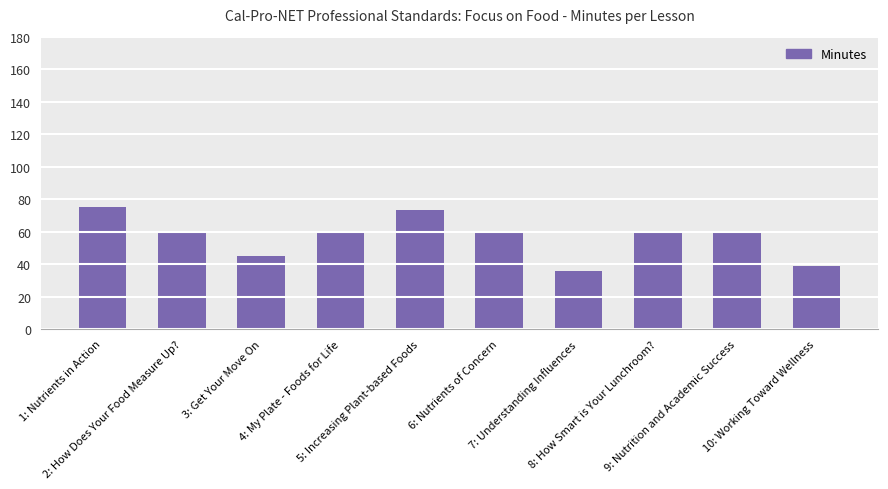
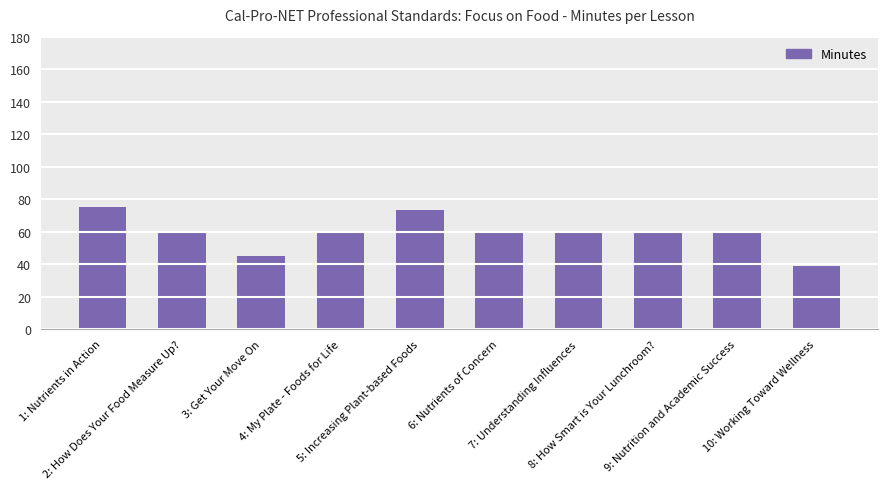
  {
    "1: Nutrients in Action": 75,
    "2: How Does Your Food Measure Up?": 60,
    "3: Get Your Move On": 45,
    "4: My Plate - Foods for Life": 60,
    "5: Increasing Plant-based Foods": 73,
    "6: Nutrients of Concern": 60,
-   "7: Understanding Influences": 36,
+   "7: Understanding Influences": 60,
    "8: How Smart is Your Lunchroom?": 60,
    "9: Nutrition and Academic Success": 60,
    "10: Working Toward Wellness": 39
  }
